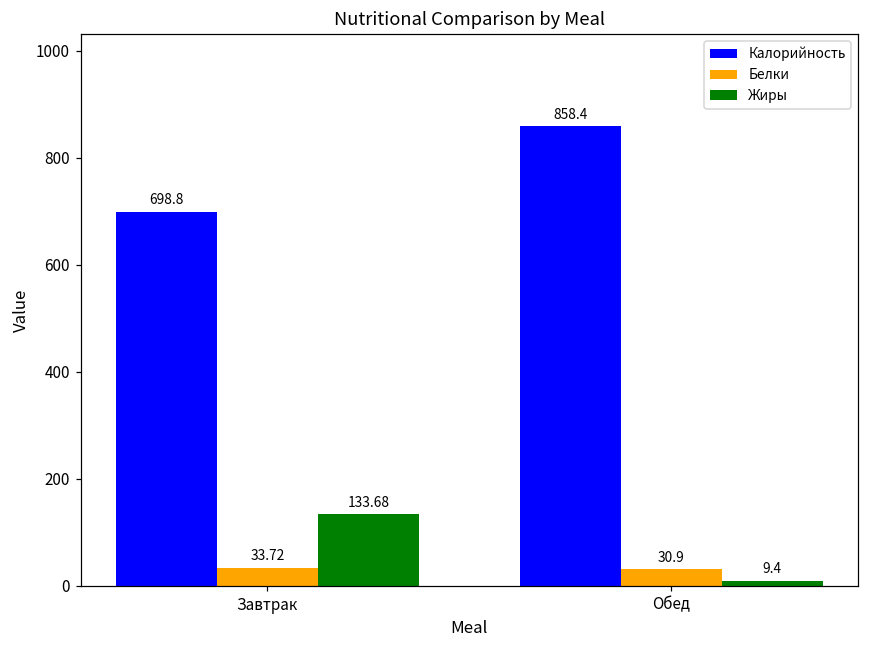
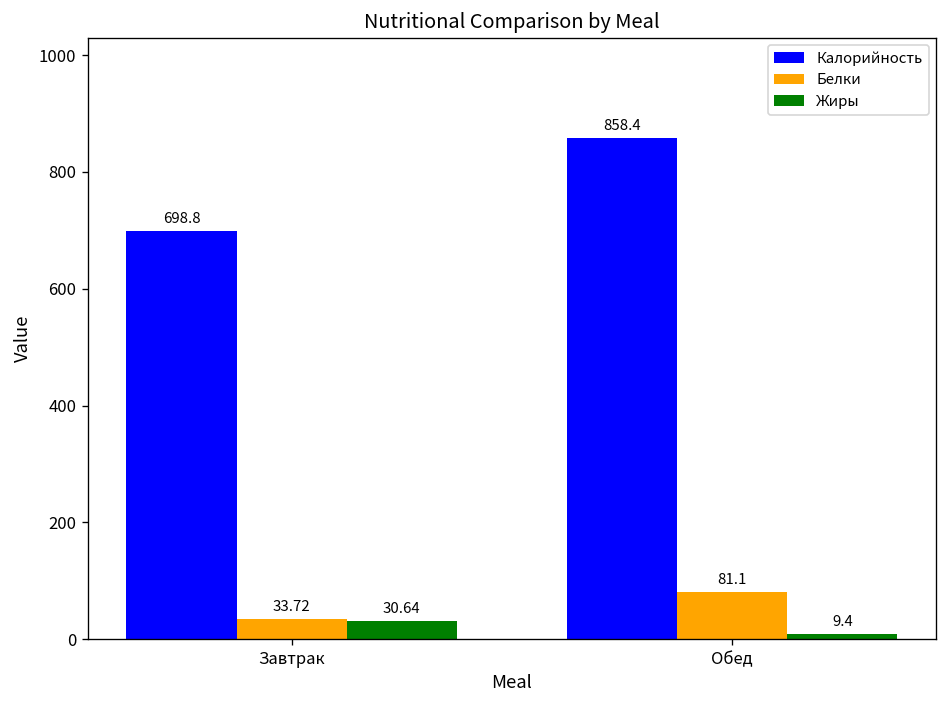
  {
    "Калорийность": {
      "Завтрак": 698.8,
      "Обед": 858.4
    },
    "Белки": {
      "Завтрак": 33.72,
-     "Обед": 30.9
+     "Обед": 81.1
    },
    "Жиры": {
-     "Завтрак": 133.68,
+     "Завтрак": 30.64,
      "Обед": 9.4
    }
  }
